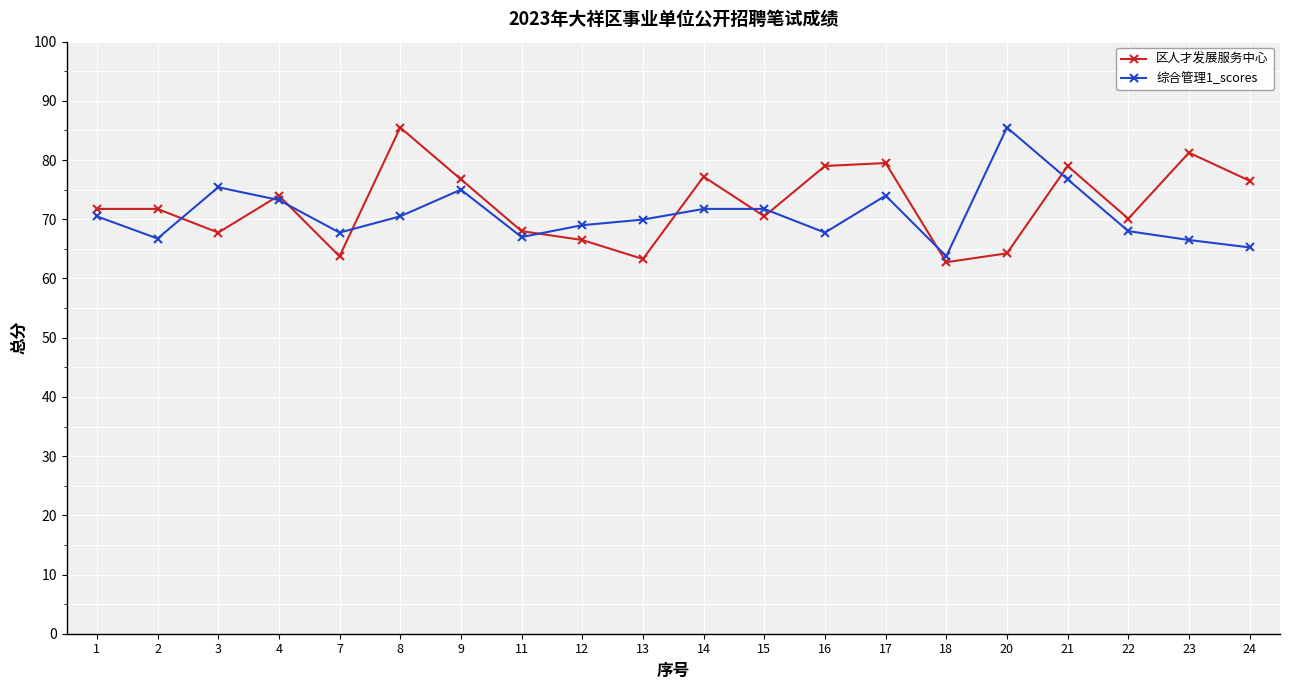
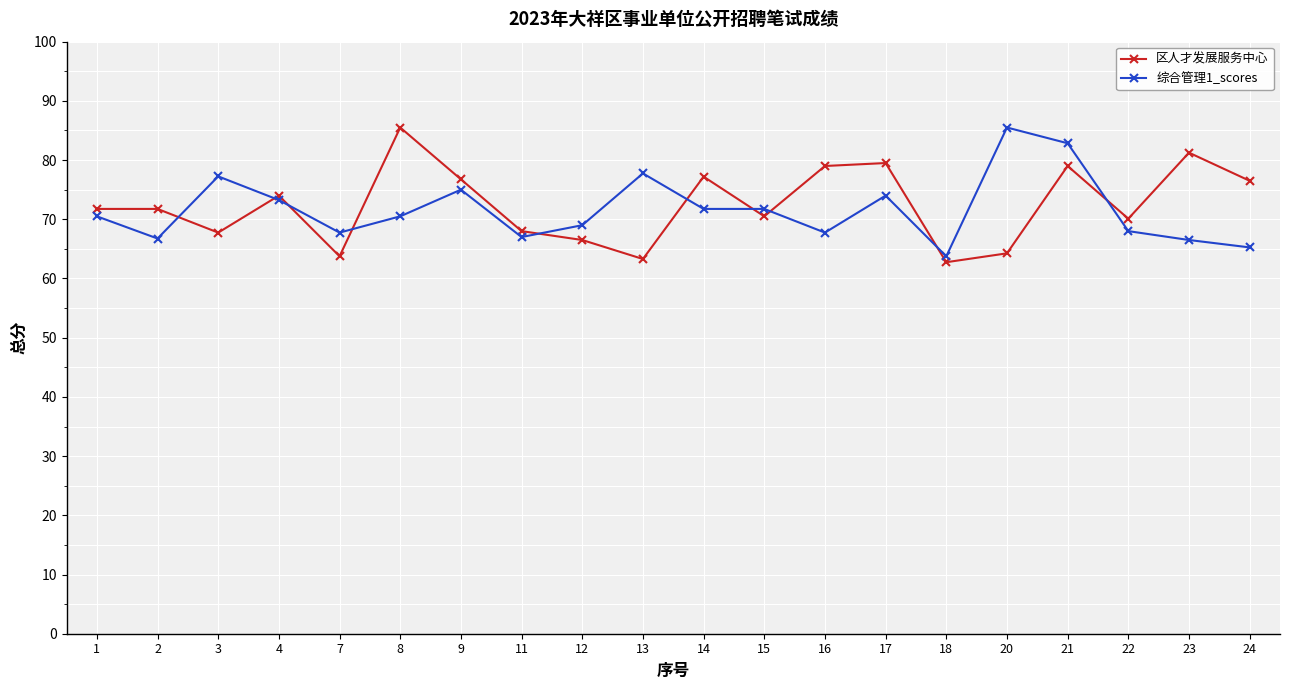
  {
    "区人才发展服务中心": {
      "1": 72,
      "2": 72,
      "3": 68,
      "4": 74,
      "7": 64,
      "8": 86,
      "9": 77,
      "11": 68,
      "12": 67,
      "13": 63,
      "14": 77,
      "15": 71,
      "16": 79,
      "17": 80,
      "18": 63,
      "20": 64,
      "21": 79,
      "22": 70,
      "23": 81,
      "24": 77
    },
    "综合管理1_scores": {
      "1": 71,
      "2": 67,
-     "3": 75,
+     "3": 77,
      "4": 73,
      "7": 68,
      "8": 71,
      "9": 75,
      "11": 67,
      "12": 69,
-     "13": 70,
+     "13": 78,
      "14": 72,
      "15": 72,
      "16": 68,
      "17": 74,
      "18": 64,
      "20": 86,
-     "21": 77,
+     "21": 83,
      "22": 68,
      "23": 67,
      "24": 65
    }
  }
